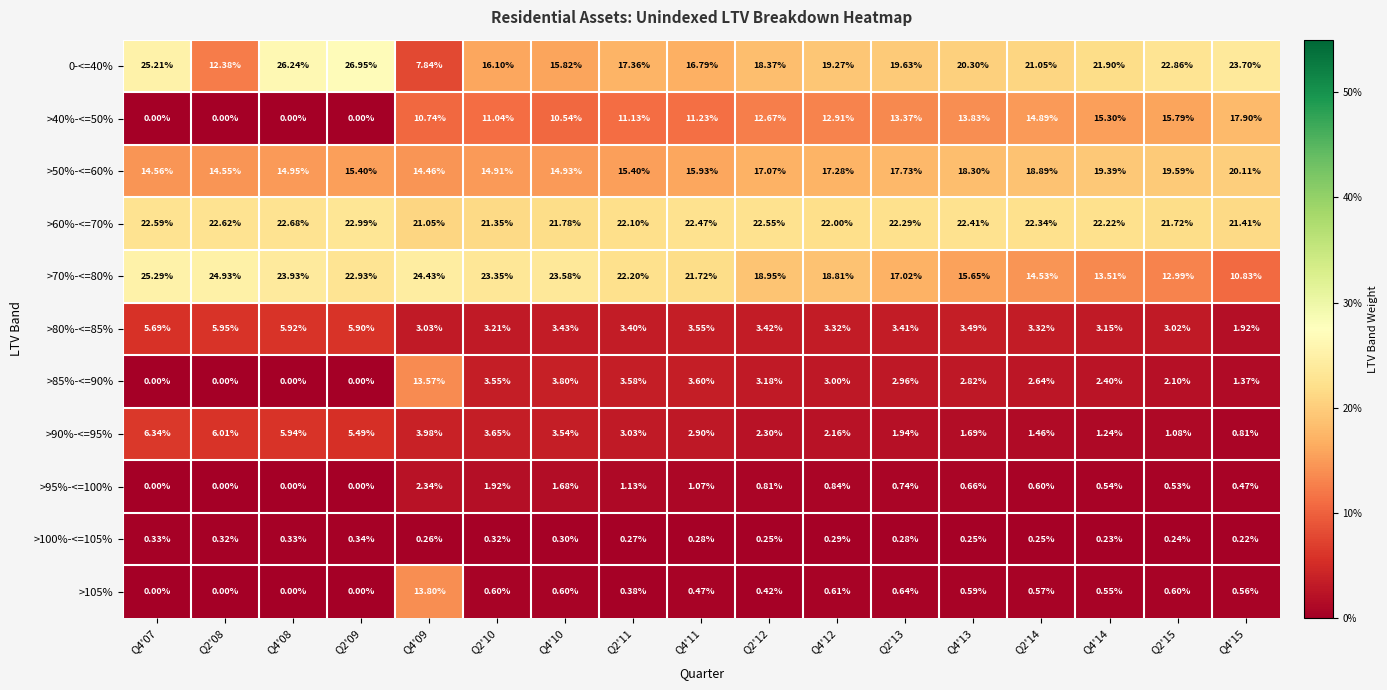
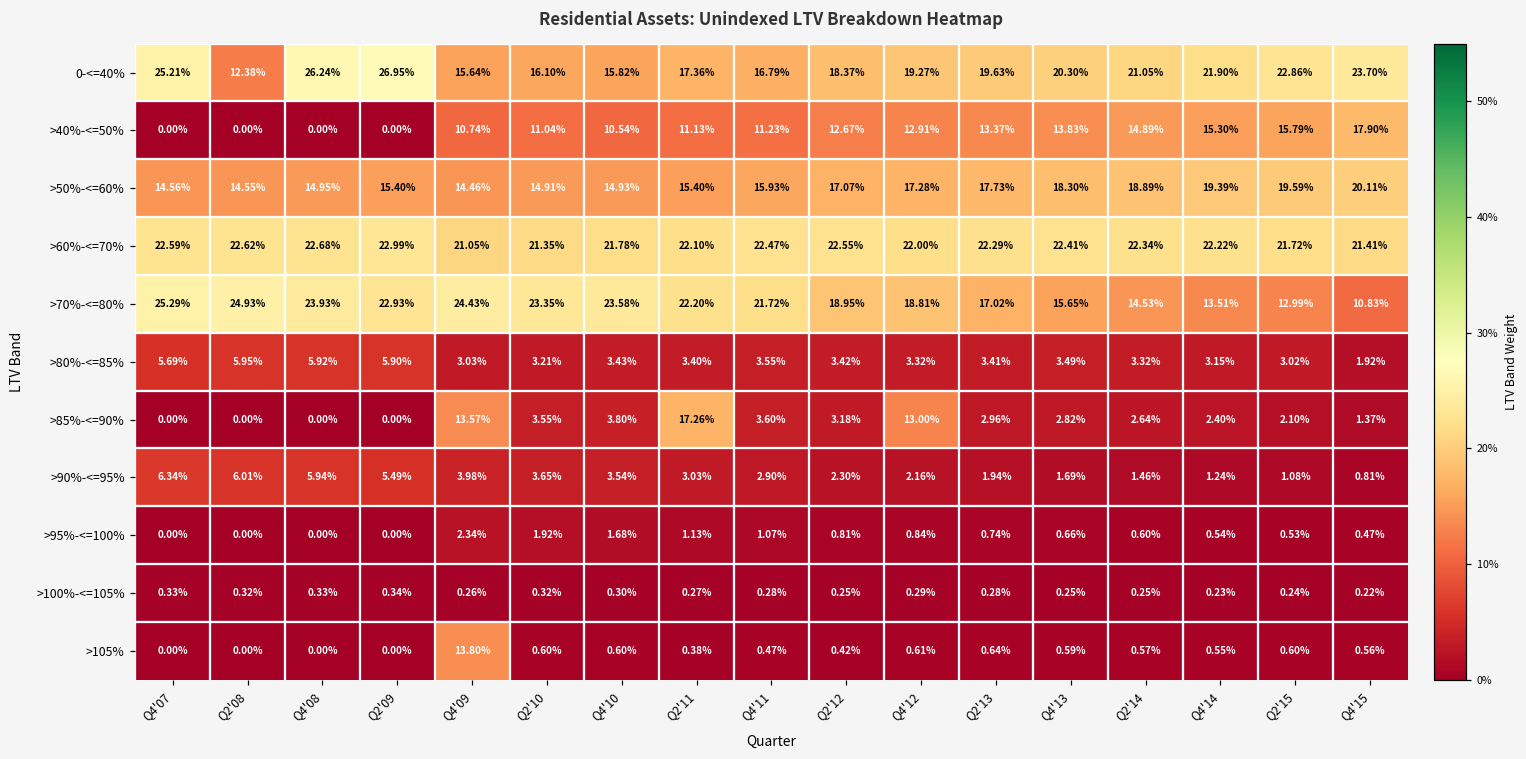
  {
    "0-<=40%": {
      "Q4'07": "25.21%",
      "Q2'08": "12.38%",
      "Q4'08": "26.24%",
      "Q2'09": "26.95%",
-     "Q4'09": "7.84%",
+     "Q4'09": "15.64%",
      "Q2'10": "16.10%",
      "Q4'10": "15.82%",
      "Q2'11": "17.36%",
      "Q4'11": "16.79%",
      "Q2'12": "18.37%",
      "Q4'12": "19.27%",
      "Q2'13": "19.63%",
      "Q4'13": "20.30%",
      "Q2'14": "21.05%",
      "Q4'14": "21.90%",
      "Q2'15": "22.86%",
      "Q4'15": "23.70%"
    },
    ">40%-<=50%": {
      "Q4'07": "0.00%",
      "Q2'08": "0.00%",
      "Q4'08": "0.00%",
      "Q2'09": "0.00%",
      "Q4'09": "10.74%",
      "Q2'10": "11.04%",
      "Q4'10": "10.54%",
      "Q2'11": "11.13%",
      "Q4'11": "11.23%",
      "Q2'12": "12.67%",
      "Q4'12": "12.91%",
      "Q2'13": "13.37%",
      "Q4'13": "13.83%",
      "Q2'14": "14.89%",
      "Q4'14": "15.30%",
      "Q2'15": "15.79%",
      "Q4'15": "17.90%"
    },
    ">50%-<=60%": {
      "Q4'07": "14.56%",
      "Q2'08": "14.55%",
      "Q4'08": "14.95%",
      "Q2'09": "15.40%",
      "Q4'09": "14.46%",
      "Q2'10": "14.91%",
      "Q4'10": "14.93%",
      "Q2'11": "15.40%",
      "Q4'11": "15.93%",
      "Q2'12": "17.07%",
      "Q4'12": "17.28%",
      "Q2'13": "17.73%",
      "Q4'13": "18.30%",
      "Q2'14": "18.89%",
      "Q4'14": "19.39%",
      "Q2'15": "19.59%",
      "Q4'15": "20.11%"
    },
    ">60%-<=70%": {
      "Q4'07": "22.59%",
      "Q2'08": "22.62%",
      "Q4'08": "22.68%",
      "Q2'09": "22.99%",
      "Q4'09": "21.05%",
      "Q2'10": "21.35%",
      "Q4'10": "21.78%",
      "Q2'11": "22.10%",
      "Q4'11": "22.47%",
      "Q2'12": "22.55%",
      "Q4'12": "22.00%",
      "Q2'13": "22.29%",
      "Q4'13": "22.41%",
      "Q2'14": "22.34%",
      "Q4'14": "22.22%",
      "Q2'15": "21.72%",
      "Q4'15": "21.41%"
    },
    ">70%-<=80%": {
      "Q4'07": "25.29%",
      "Q2'08": "24.93%",
      "Q4'08": "23.93%",
      "Q2'09": "22.93%",
      "Q4'09": "24.43%",
      "Q2'10": "23.35%",
      "Q4'10": "23.58%",
      "Q2'11": "22.20%",
      "Q4'11": "21.72%",
      "Q2'12": "18.95%",
      "Q4'12": "18.81%",
      "Q2'13": "17.02%",
      "Q4'13": "15.65%",
      "Q2'14": "14.53%",
      "Q4'14": "13.51%",
      "Q2'15": "12.99%",
      "Q4'15": "10.83%"
    },
    ">80%-<=85%": {
      "Q4'07": "5.69%",
      "Q2'08": "5.95%",
      "Q4'08": "5.92%",
      "Q2'09": "5.90%",
      "Q4'09": "3.03%",
      "Q2'10": "3.21%",
      "Q4'10": "3.43%",
      "Q2'11": "3.40%",
      "Q4'11": "3.55%",
      "Q2'12": "3.42%",
      "Q4'12": "3.32%",
      "Q2'13": "3.41%",
      "Q4'13": "3.49%",
      "Q2'14": "3.32%",
      "Q4'14": "3.15%",
      "Q2'15": "3.02%",
      "Q4'15": "1.92%"
    },
    ">85%-<=90%": {
      "Q4'07": "0.00%",
      "Q2'08": "0.00%",
      "Q4'08": "0.00%",
      "Q2'09": "0.00%",
      "Q4'09": "13.57%",
      "Q2'10": "3.55%",
      "Q4'10": "3.80%",
-     "Q2'11": "3.58%",
+     "Q2'11": "17.26%",
      "Q4'11": "3.60%",
      "Q2'12": "3.18%",
-     "Q4'12": "3.00%",
+     "Q4'12": "13.00%",
      "Q2'13": "2.96%",
      "Q4'13": "2.82%",
      "Q2'14": "2.64%",
      "Q4'14": "2.40%",
      "Q2'15": "2.10%",
      "Q4'15": "1.37%"
    },
    ">90%-<=95%": {
      "Q4'07": "6.34%",
      "Q2'08": "6.01%",
      "Q4'08": "5.94%",
      "Q2'09": "5.49%",
      "Q4'09": "3.98%",
      "Q2'10": "3.65%",
      "Q4'10": "3.54%",
      "Q2'11": "3.03%",
      "Q4'11": "2.90%",
      "Q2'12": "2.30%",
      "Q4'12": "2.16%",
      "Q2'13": "1.94%",
      "Q4'13": "1.69%",
      "Q2'14": "1.46%",
      "Q4'14": "1.24%",
      "Q2'15": "1.08%",
      "Q4'15": "0.81%"
    },
    ">95%-<=100%": {
      "Q4'07": "0.00%",
      "Q2'08": "0.00%",
      "Q4'08": "0.00%",
      "Q2'09": "0.00%",
      "Q4'09": "2.34%",
      "Q2'10": "1.92%",
      "Q4'10": "1.68%",
      "Q2'11": "1.13%",
      "Q4'11": "1.07%",
      "Q2'12": "0.81%",
      "Q4'12": "0.84%",
      "Q2'13": "0.74%",
      "Q4'13": "0.66%",
      "Q2'14": "0.60%",
      "Q4'14": "0.54%",
      "Q2'15": "0.53%",
      "Q4'15": "0.47%"
    },
    ">100%-<=105%": {
      "Q4'07": "0.33%",
      "Q2'08": "0.32%",
      "Q4'08": "0.33%",
      "Q2'09": "0.34%",
      "Q4'09": "0.26%",
      "Q2'10": "0.32%",
      "Q4'10": "0.30%",
      "Q2'11": "0.27%",
      "Q4'11": "0.28%",
      "Q2'12": "0.25%",
      "Q4'12": "0.29%",
      "Q2'13": "0.28%",
      "Q4'13": "0.25%",
      "Q2'14": "0.25%",
      "Q4'14": "0.23%",
      "Q2'15": "0.24%",
      "Q4'15": "0.22%"
    },
    ">105%": {
      "Q4'07": "0.00%",
      "Q2'08": "0.00%",
      "Q4'08": "0.00%",
      "Q2'09": "0.00%",
      "Q4'09": "13.80%",
      "Q2'10": "0.60%",
      "Q4'10": "0.60%",
      "Q2'11": "0.38%",
      "Q4'11": "0.47%",
      "Q2'12": "0.42%",
      "Q4'12": "0.61%",
      "Q2'13": "0.64%",
      "Q4'13": "0.59%",
      "Q2'14": "0.57%",
      "Q4'14": "0.55%",
      "Q2'15": "0.60%",
      "Q4'15": "0.56%"
    }
  }
